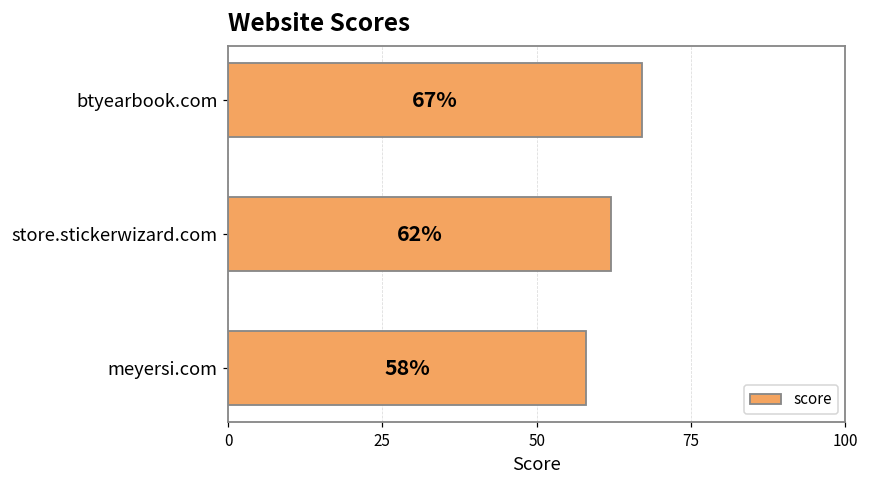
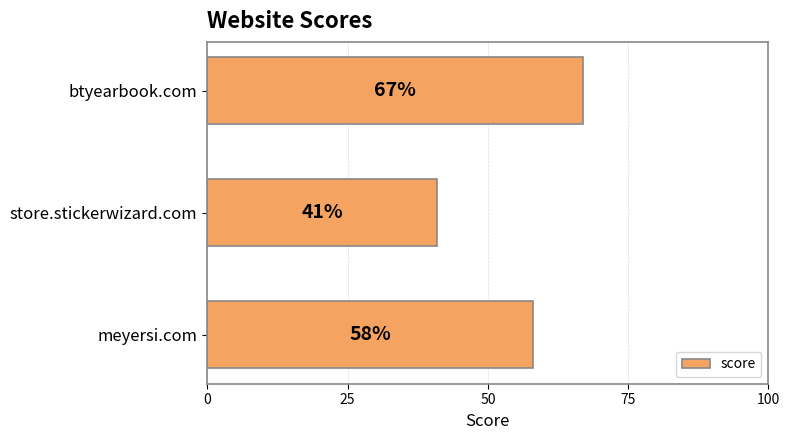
  {
    "btyearbook.com": "67%",
-   "store.stickerwizard.com": "62%",
+   "store.stickerwizard.com": "41%",
    "meyersi.com": "58%"
  }
